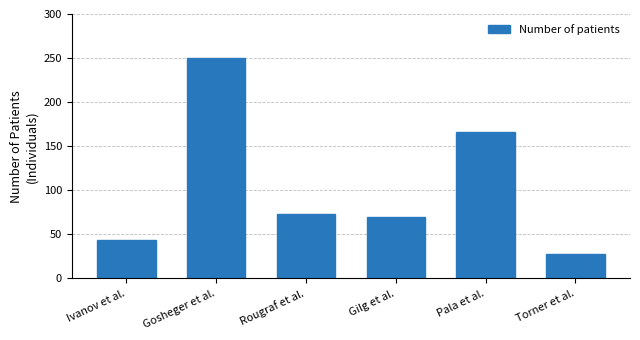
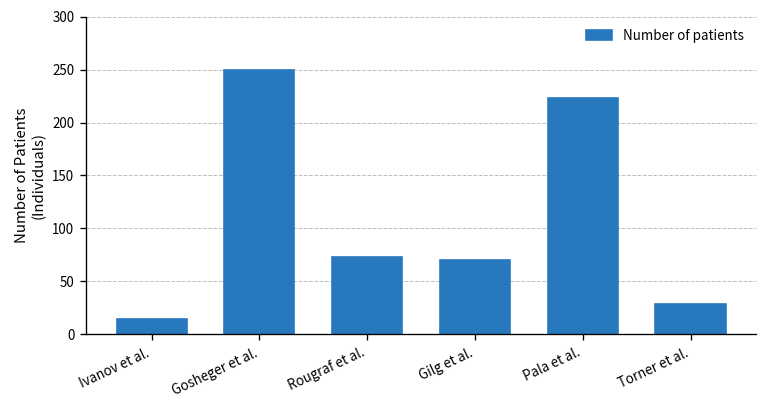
  {
-   "Ivanov et al.": 40,
+   "Ivanov et al.": 10,
    "Gosheger et al.": 250,
    "Rougraf et al.": 70,
    "Gilg et al.": 70,
-   "Pala et al.": 170,
+   "Pala et al.": 220,
    "Torner et al.": 30
  }
